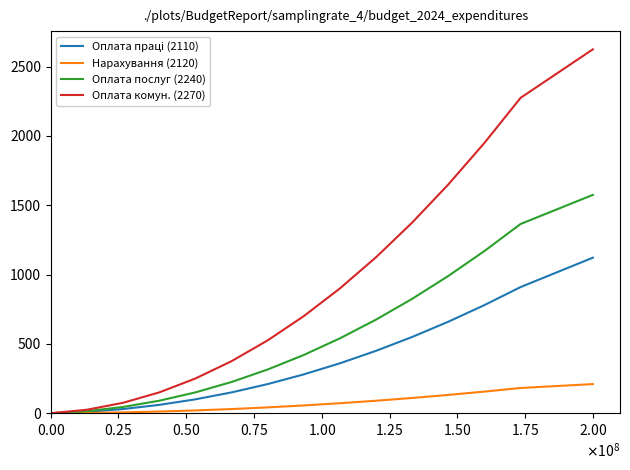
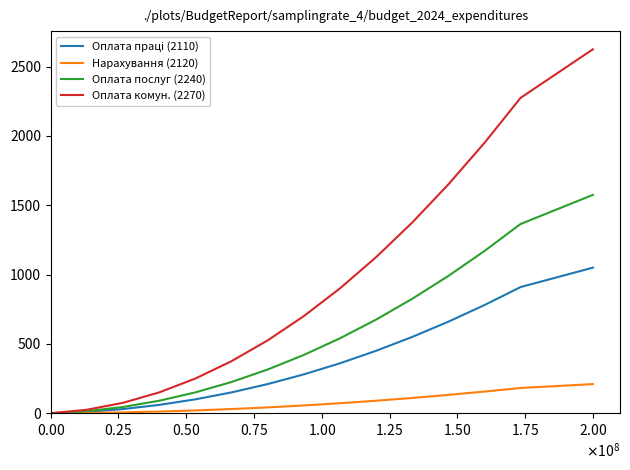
  {
    "Оплата праці (2110)": {
-     "2.00": 1120
+     "2.00": 1050
    },
    "Нарахування (2120)": {
      "2.00": 210
    },
    "Оплата послуг (2240)": {
      "2.00": 1580
    },
    "Оплата комун. (2270)": {
      "2.00": 2630
    }
  }
